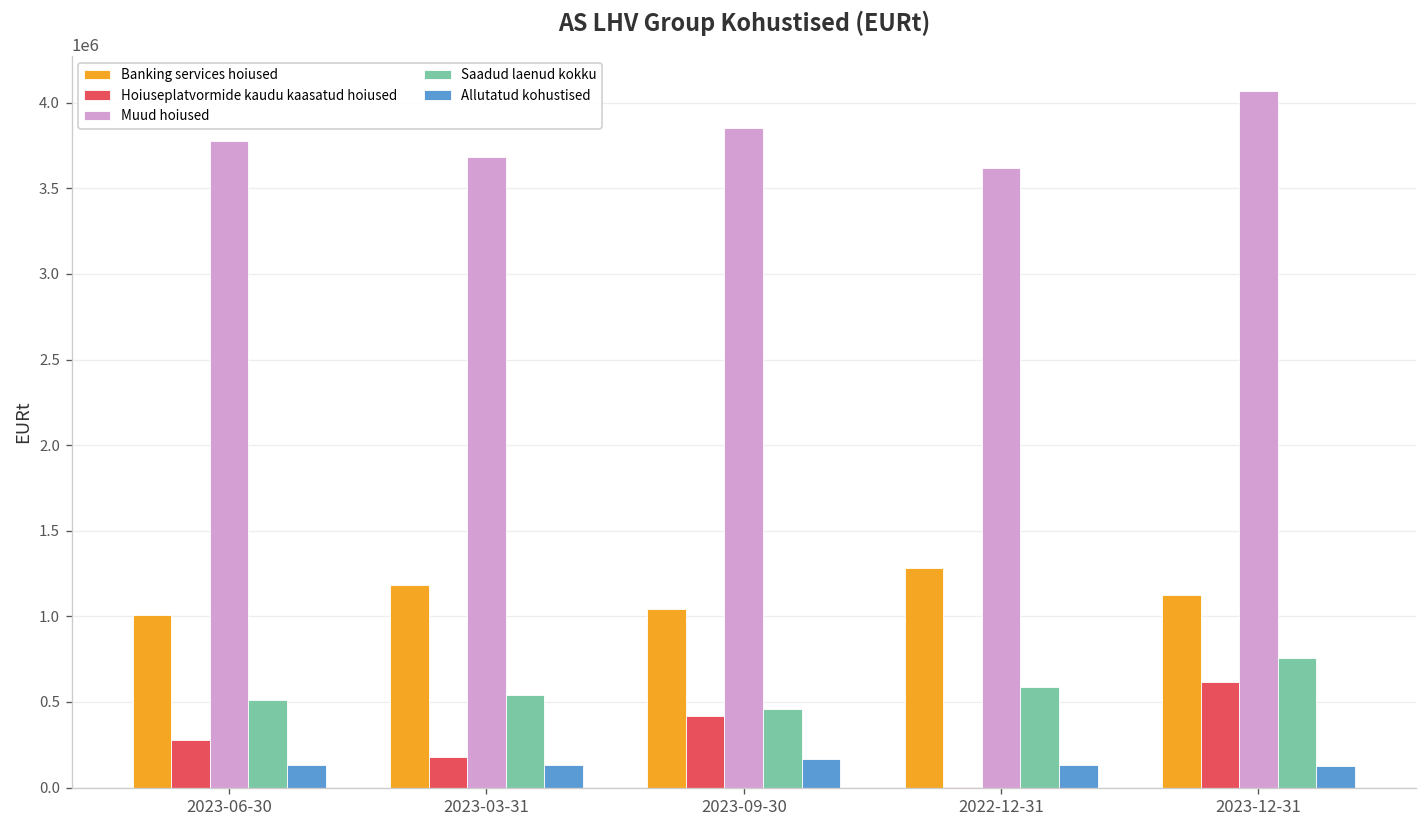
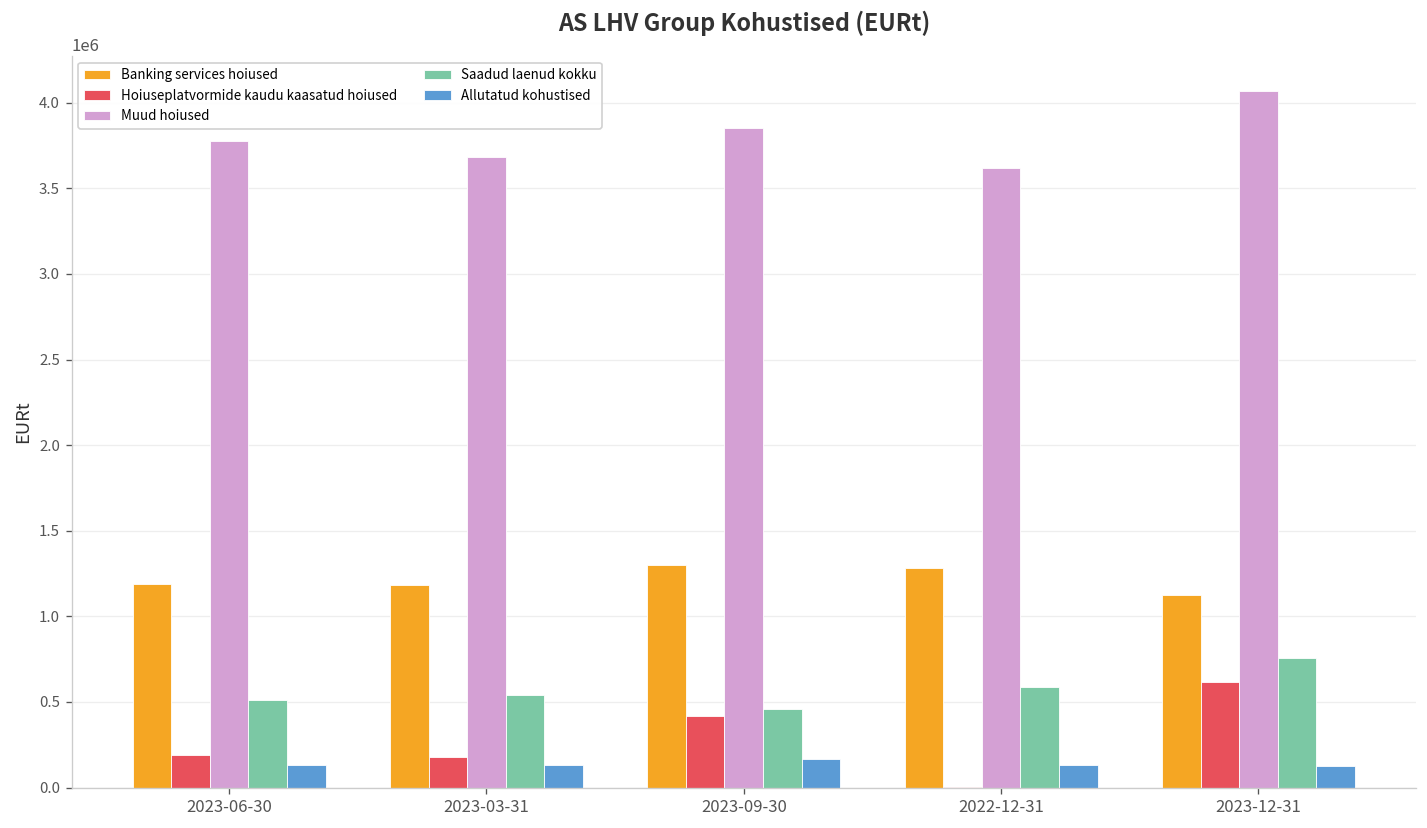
  {
    "Banking services hoiused": {
-     "2023-06-30": 1010000,
+     "2023-06-30": 1190000,
      "2023-03-31": 1180000,
-     "2023-09-30": 1040000,
+     "2023-09-30": 1300000,
      "2022-12-31": 1280000,
      "2023-12-31": 1120000
    },
    "Hoiuseplatvormide kaudu kaasatud hoiused": {
-     "2023-06-30": 280000,
+     "2023-06-30": 190000,
      "2023-03-31": 180000,
      "2023-09-30": 420000,
      "2023-12-31": 620000
    },
    "Muud hoiused": {
      "2023-06-30": 3780000,
      "2023-03-31": 3680000,
      "2023-09-30": 3850000,
      "2022-12-31": 3620000,
      "2023-12-31": 4070000
    },
    "Saadud laenud kokku": {
      "2023-06-30": 510000,
      "2023-03-31": 540000,
      "2023-09-30": 460000,
      "2022-12-31": 590000,
      "2023-12-31": 760000
    },
    "Allutatud kohustised": {
      "2023-06-30": 130000,
      "2023-03-31": 130000,
      "2023-09-30": 170000,
      "2022-12-31": 130000,
      "2023-12-31": 130000
    }
  }
